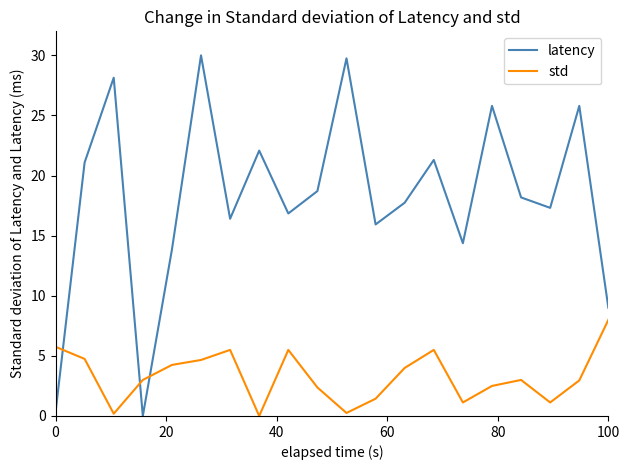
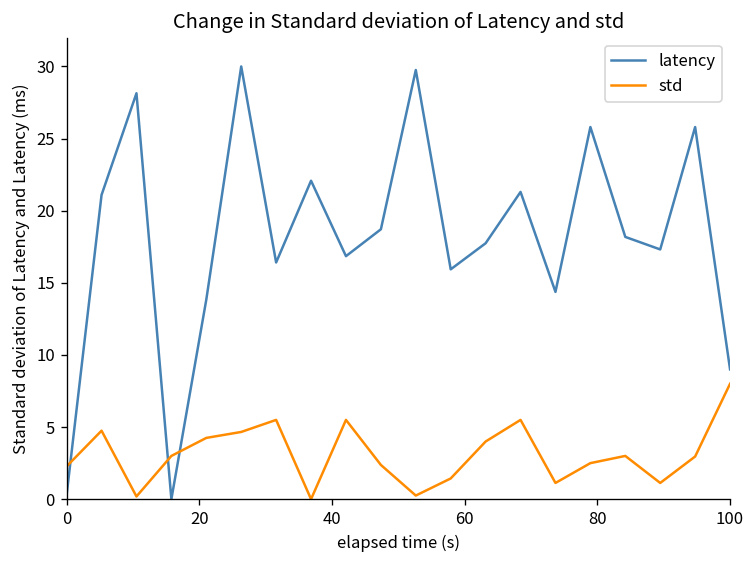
  {
    "latency": {
      "0": 0.3,
      "100": 9.0
    },
    "std": {
-     "0": 5.8,
+     "0": 2.3,
      "100": 8.0
    }
  }
